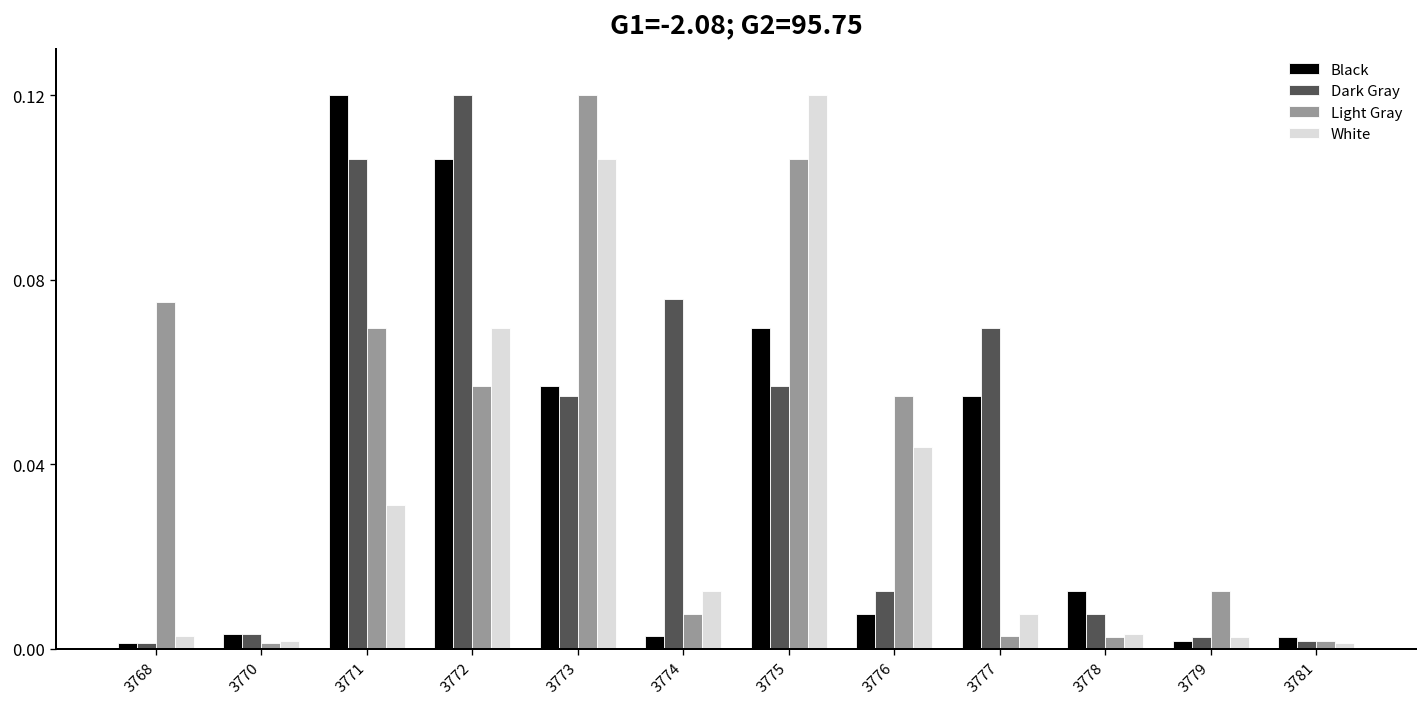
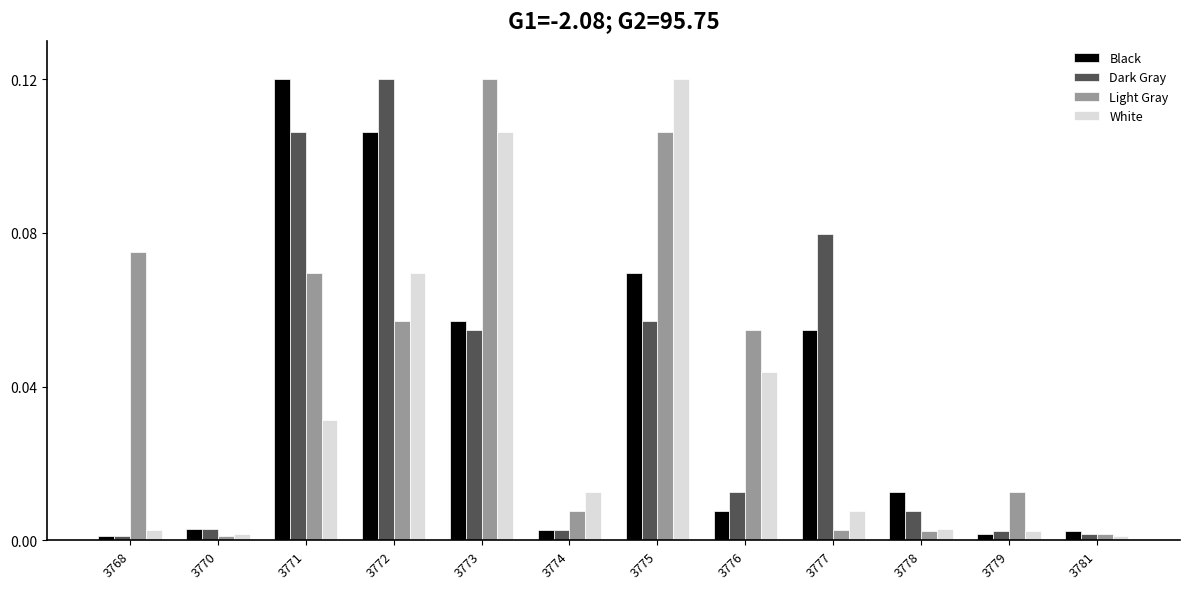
  {
    "Black": {
      "3768": 0.001,
      "3770": 0.003,
      "3771": 0.120,
      "3772": 0.106,
      "3773": 0.057,
      "3774": 0.003,
      "3775": 0.070,
      "3776": 0.008,
      "3777": 0.055,
      "3778": 0.013,
      "3779": 0.002,
      "3781": 0.002
    },
    "Dark Gray": {
      "3768": 0.001,
      "3770": 0.003,
      "3771": 0.106,
      "3772": 0.120,
      "3773": 0.055,
-     "3774": 0.076,
+     "3774": 0.003,
      "3775": 0.057,
      "3776": 0.013,
-     "3777": 0.070,
+     "3777": 0.080,
      "3778": 0.008,
      "3779": 0.002,
      "3781": 0.002
    },
    "Light Gray": {
      "3768": 0.075,
      "3770": 0.001,
      "3771": 0.070,
      "3772": 0.057,
      "3773": 0.120,
      "3774": 0.008,
      "3775": 0.106,
      "3776": 0.055,
      "3777": 0.003,
      "3778": 0.002,
      "3779": 0.013,
      "3781": 0.002
    },
    "White": {
      "3768": 0.003,
      "3770": 0.002,
      "3771": 0.031,
      "3772": 0.070,
      "3773": 0.106,
      "3774": 0.013,
      "3775": 0.120,
      "3776": 0.044,
      "3777": 0.008,
      "3778": 0.003,
      "3779": 0.002,
      "3781": 0.001
    }
  }
